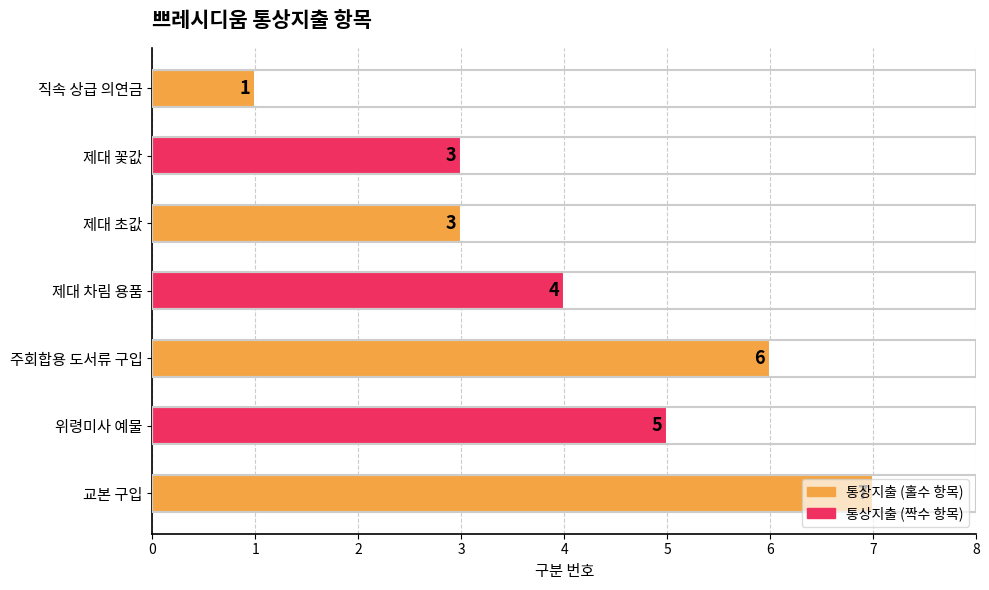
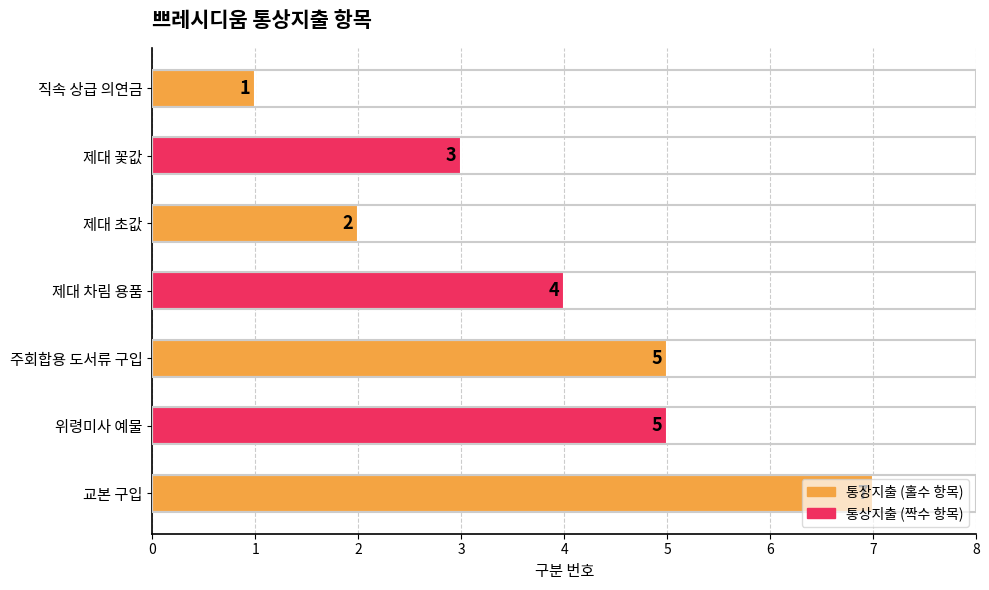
  {
    "직속 상급 의연금": 1,
    "제대 꽃값": 3,
-   "제대 초값": 3,
+   "제대 초값": 2,
    "제대 차림 용품": 4,
-   "주회합용 도서류 구입": 6,
+   "주회합용 도서류 구입": 5,
    "위령미사 예물": 5
  }
